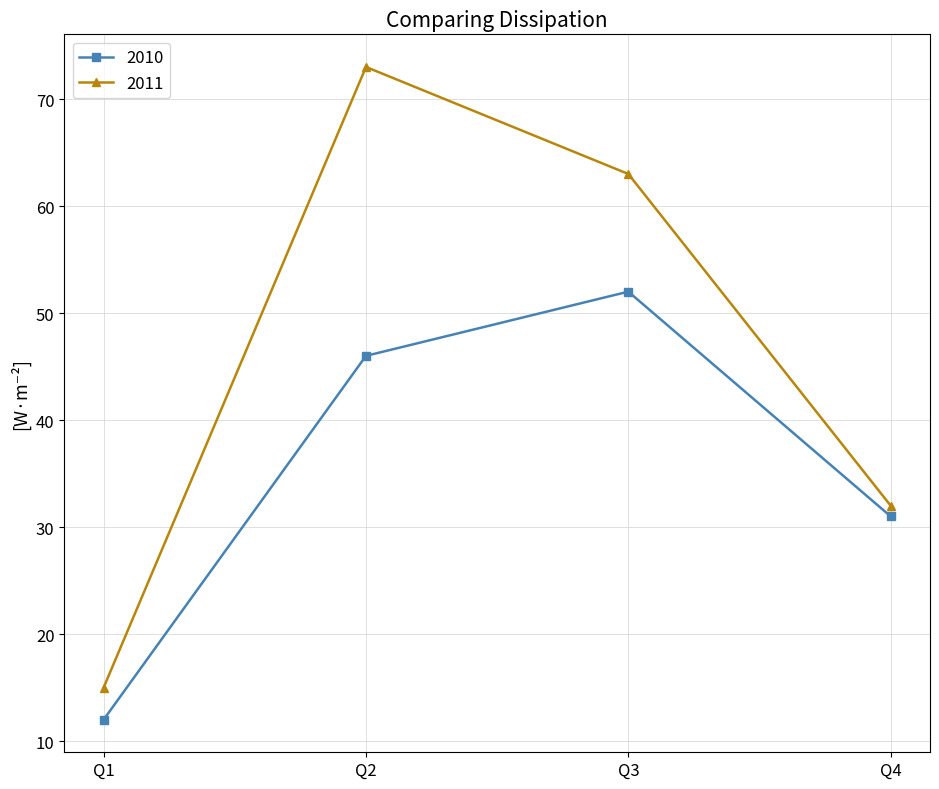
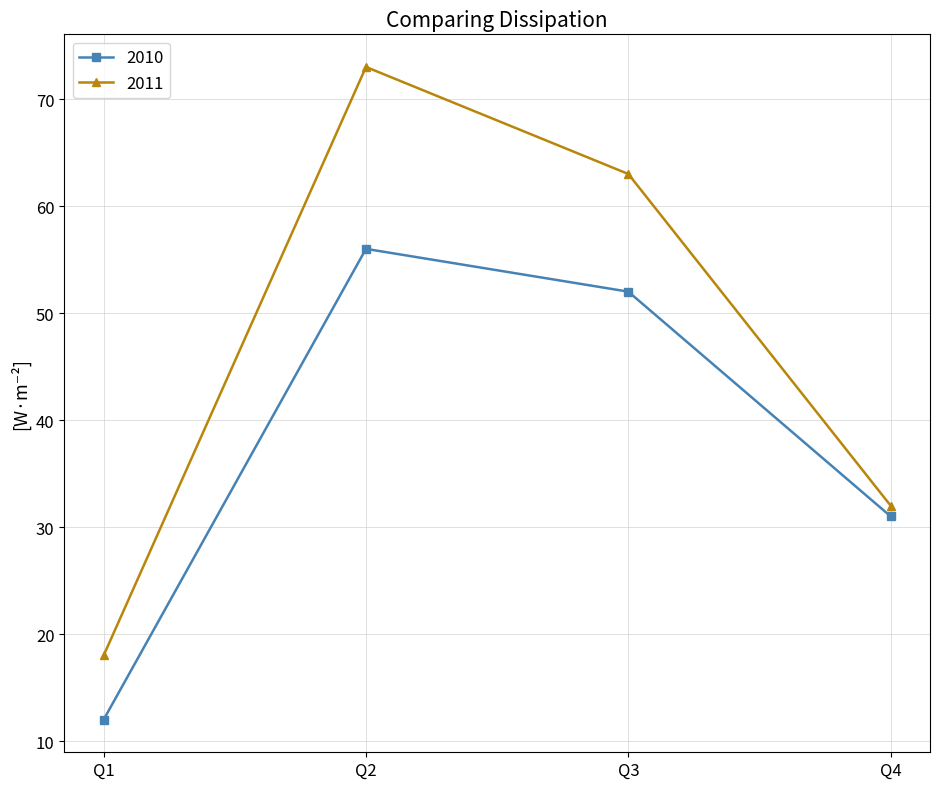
  {
    "2010": {
      "Q1": 12,
-     "Q2": 46,
+     "Q2": 56,
      "Q3": 52,
      "Q4": 31
    },
    "2011": {
-     "Q1": 15,
+     "Q1": 18,
      "Q2": 73,
      "Q3": 63,
      "Q4": 32
    }
  }
